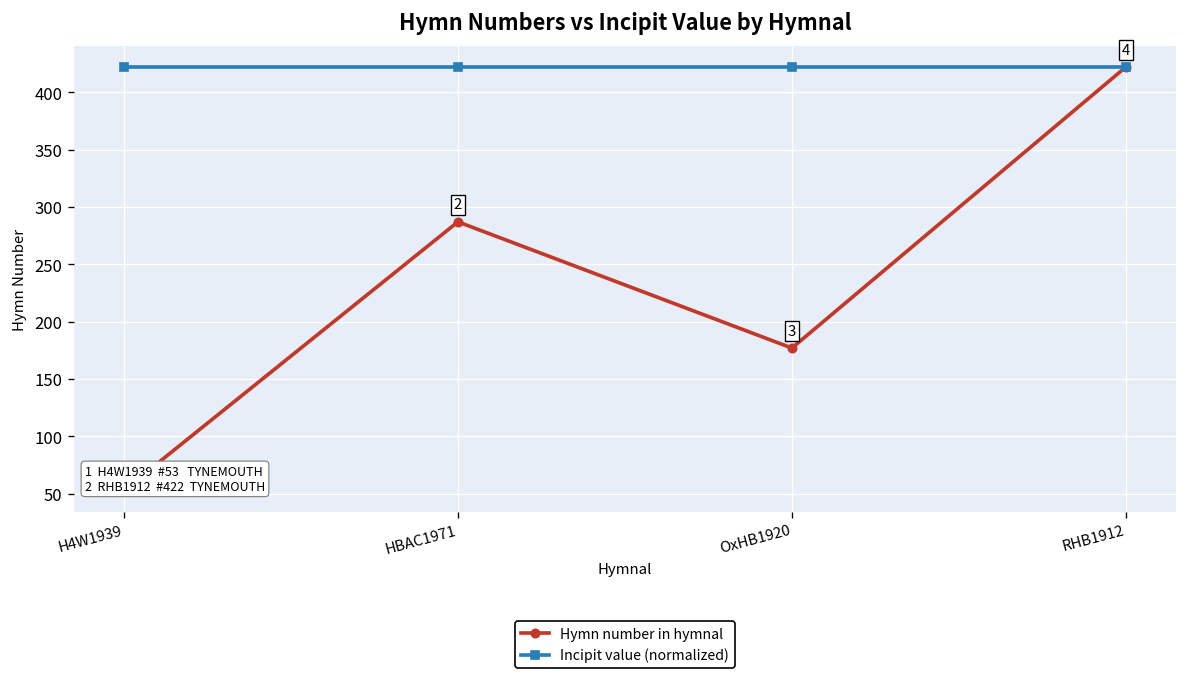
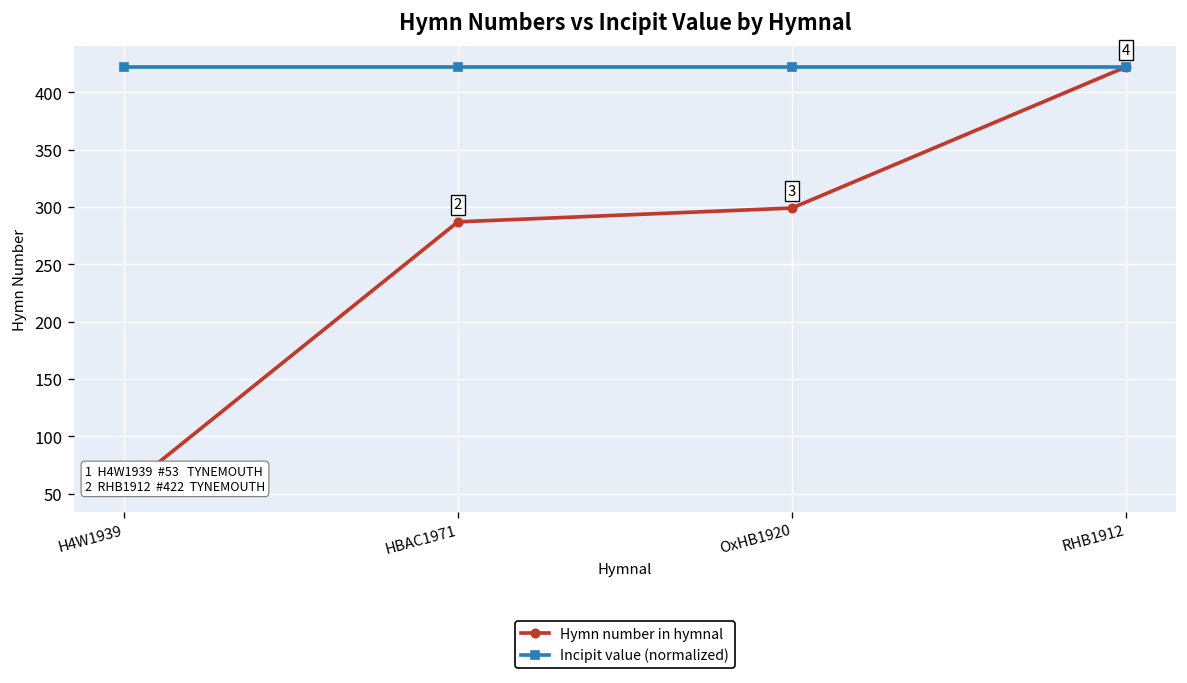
  {
    "Hymn number in hymnal": {
-     "OxHB1920": 180
+     "OxHB1920": 300
    },
    "Incipit value (normalized)": {
      "H4W1939": 420,
      "HBAC1971": 420,
      "OxHB1920": 420
    }
  }
